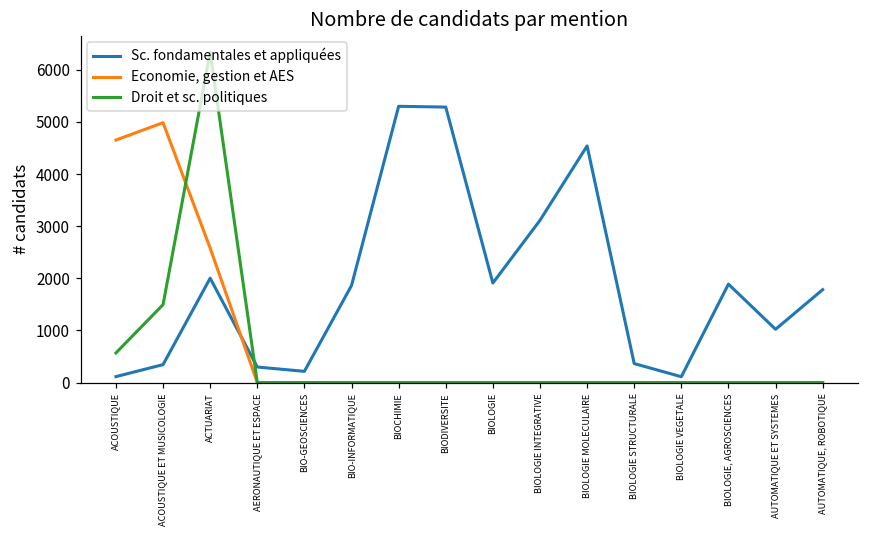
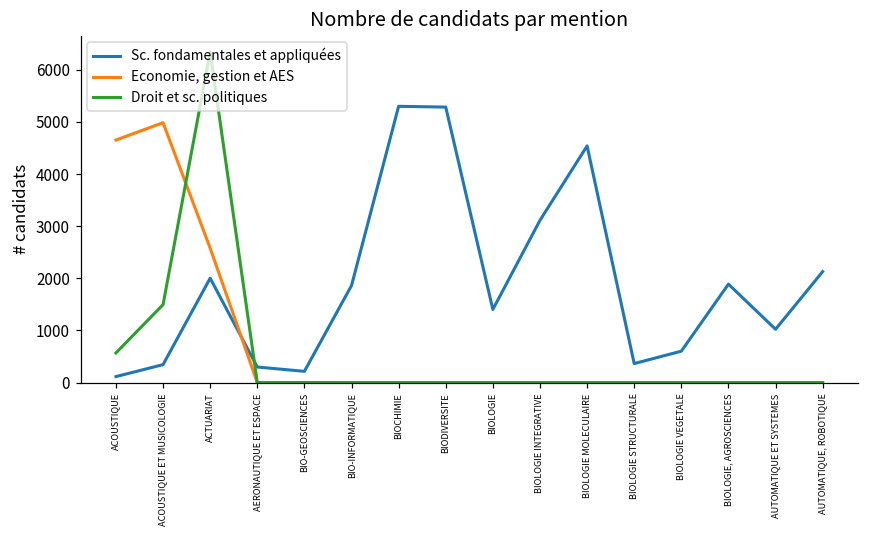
  {
    "Sc. fondamentales et appliquées": {
      "ACOUSTIQUE": 100,
      "ACOUSTIQUE ET MUSICOLOGIE": 300,
      "ACTUARIAT": 2000,
      "AERONAUTIQUE ET ESPACE": 300,
      "BIO-GEOSCIENCES": 200,
      "BIO-INFORMATIQUE": 1900,
      "BIOCHIMIE": 5300,
      "BIODIVERSITE": 5300,
-     "BIOLOGIE": 1900,
+     "BIOLOGIE": 1400,
      "BIOLOGIE INTEGRATIVE": 3100,
      "BIOLOGIE MOLECULAIRE": 4500,
      "BIOLOGIE STRUCTURALE": 400,
-     "BIOLOGIE VEGETALE": 100,
+     "BIOLOGIE VEGETALE": 600,
      "BIOLOGIE, AGROSCIENCES": 1900,
      "AUTOMATIQUE ET SYSTEMES": 1000,
-     "AUTOMATIQUE, ROBOTIQUE": 1800
+     "AUTOMATIQUE, ROBOTIQUE": 2100
    },
    "Economie, gestion et AES": {
      "ACOUSTIQUE": 4700,
      "ACOUSTIQUE ET MUSICOLOGIE": 5000,
      "ACTUARIAT": 2600
    },
    "Droit et sc. politiques": {
      "ACOUSTIQUE": 600,
      "ACOUSTIQUE ET MUSICOLOGIE": 1500
    }
  }
